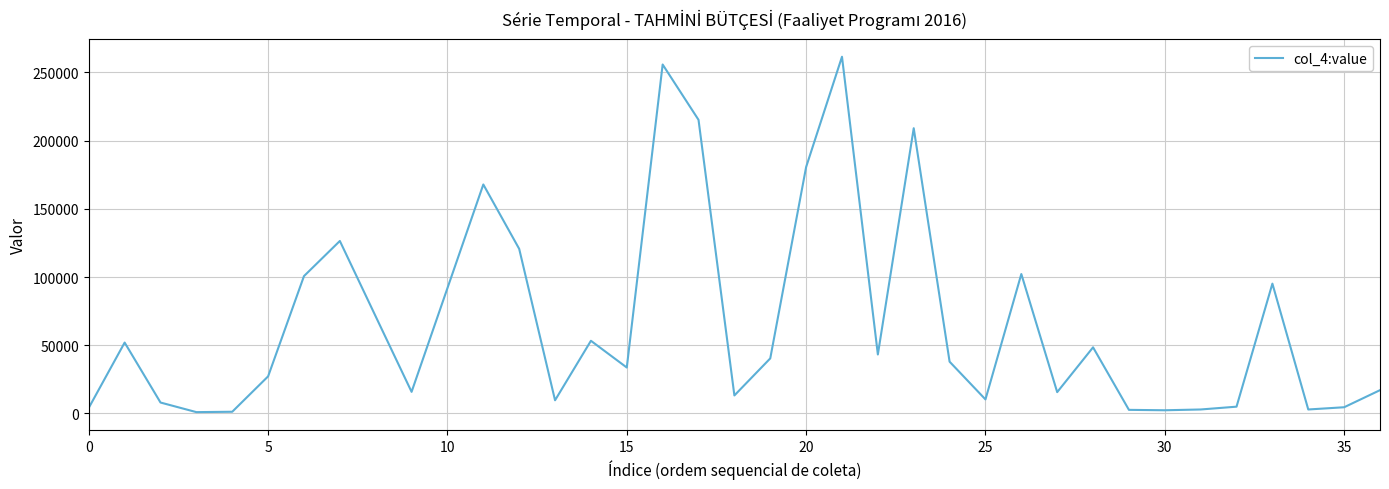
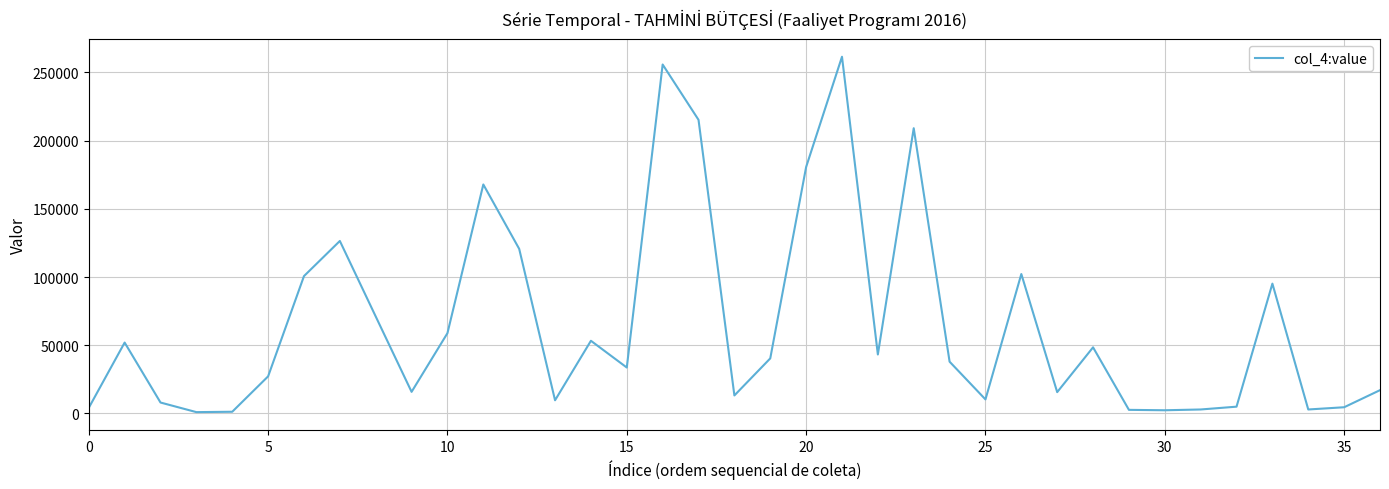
  {
    "0": 4000,
    "5": 27000,
-   "10": 92000,
+   "10": 59000,
    "15": 34000,
    "20": 181000,
    "25": 10000,
    "30": 2000,
    "35": 5000
  }
